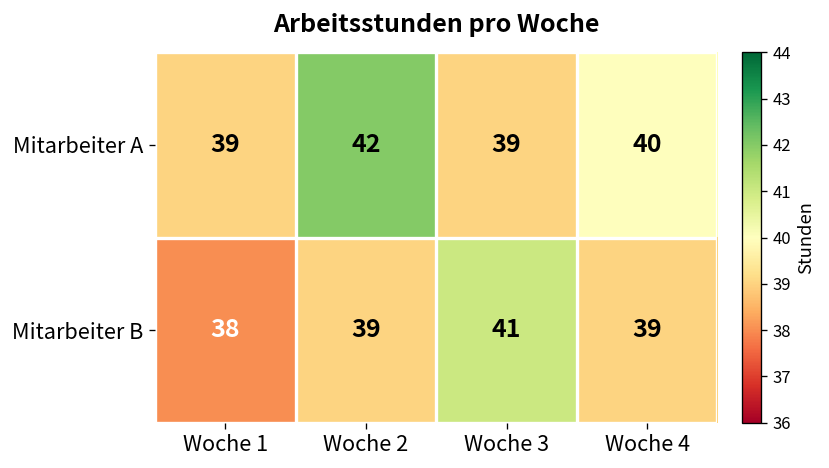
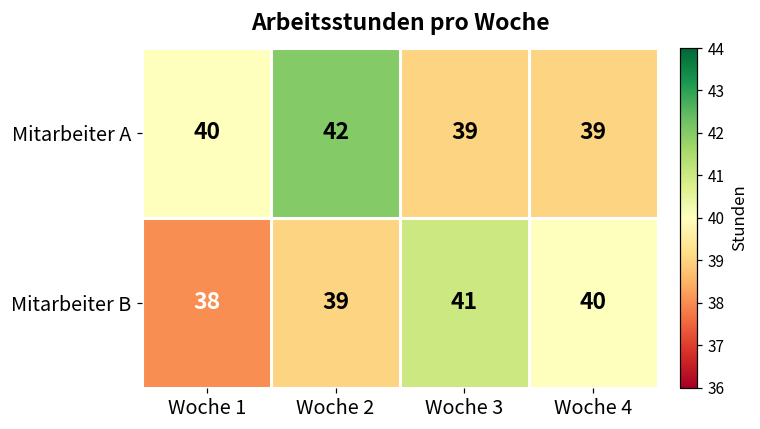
  {
    "Mitarbeiter A": {
-     "Woche 1": 39,
+     "Woche 1": 40,
      "Woche 2": 42,
      "Woche 3": 39,
-     "Woche 4": 40
+     "Woche 4": 39
    },
    "Mitarbeiter B": {
      "Woche 1": 38,
      "Woche 2": 39,
      "Woche 3": 41,
-     "Woche 4": 39
+     "Woche 4": 40
    }
  }
